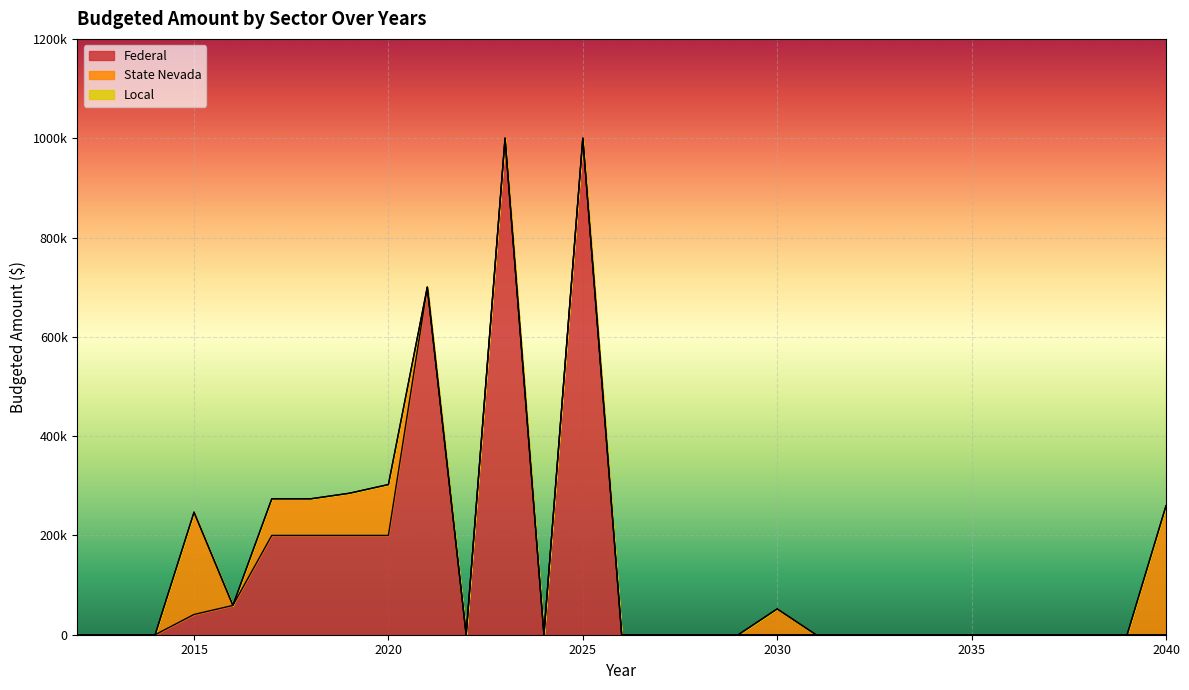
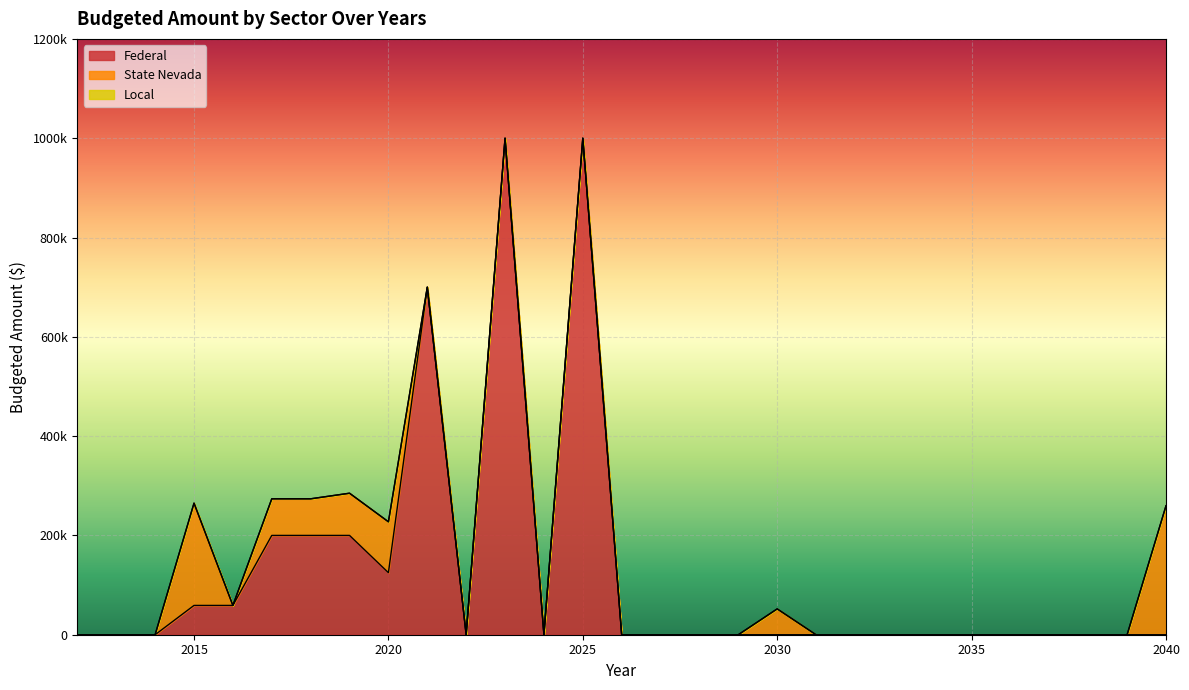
  {
    "Federal": {
-     "2015": 40000,
-     "2020": 200000,
+     "2015": 60000,
+     "2020": 120000,
      "2030": 0,
      "2040": 0
    }
  }
